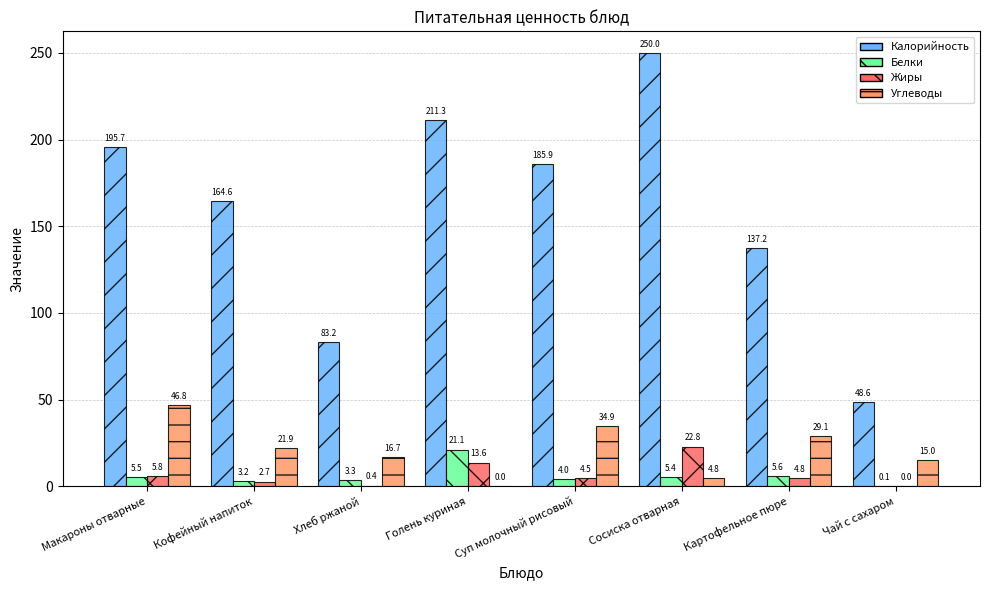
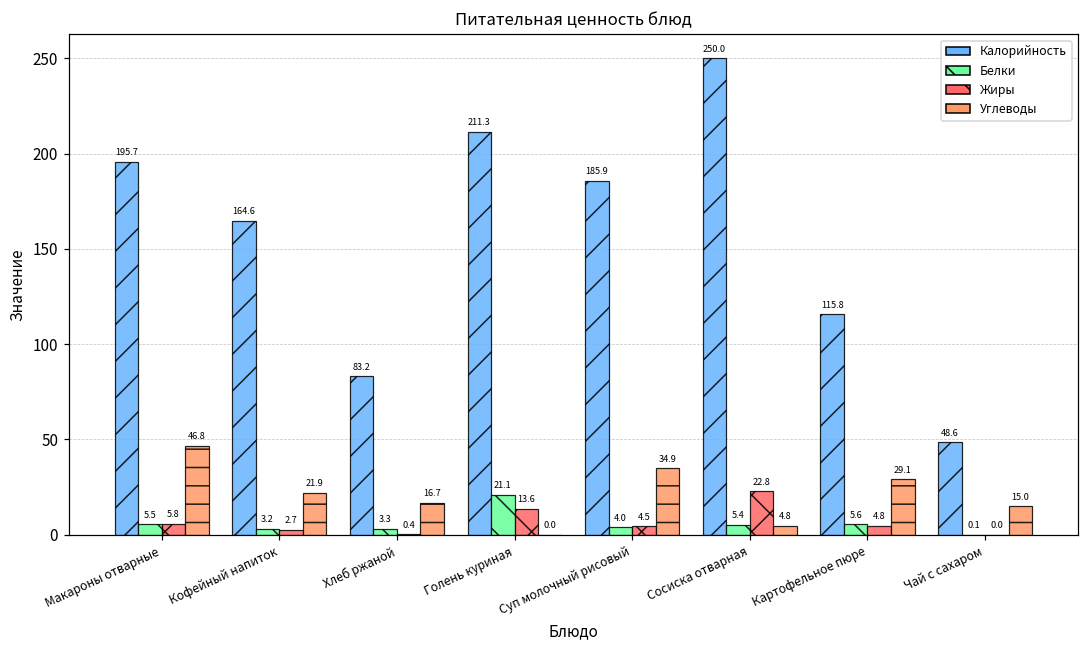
  {
    "Калорийность": {
      "Макароны отварные": 195.7,
      "Кофейный напиток": 164.6,
      "Хлеб ржаной": 83.2,
      "Голень куриная": 211.3,
      "Суп молочный рисовый": 185.9,
      "Сосиска отварная": 250.0,
-     "Картофельное пюре": 137.2,
+     "Картофельное пюре": 115.8,
      "Чай с сахаром": 48.6
    },
    "Белки": {
      "Макароны отварные": 5.5,
      "Кофейный напиток": 3.2,
      "Хлеб ржаной": 3.3,
      "Голень куриная": 21.1,
      "Суп молочный рисовый": 4.0,
      "Сосиска отварная": 5.4,
      "Картофельное пюре": 5.6,
      "Чай с сахаром": 0.1
    }
  }
